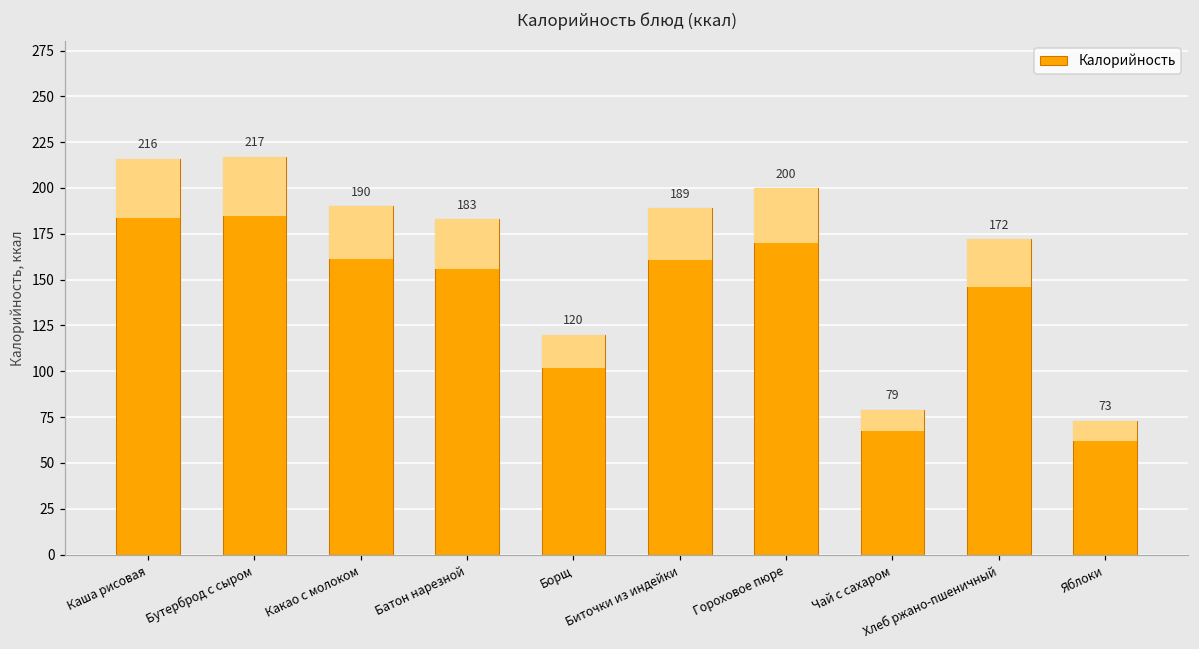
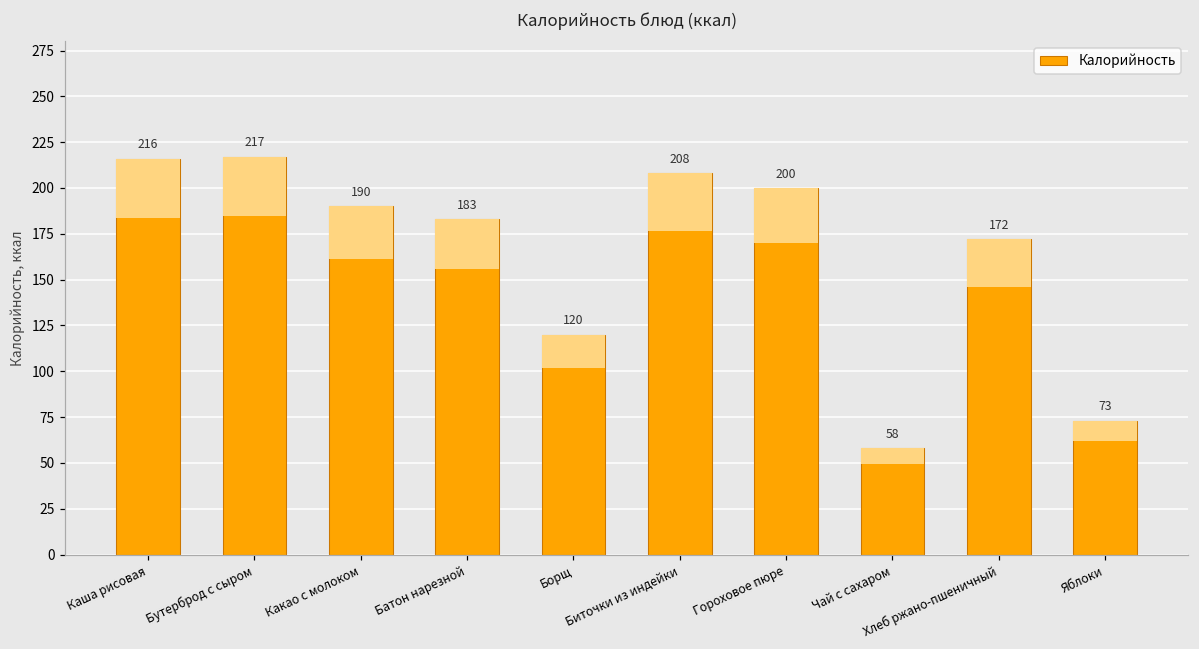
  {
    "Калорийность": {
      "Каша рисовая": 216,
      "Бутерброд с сыром": 217,
      "Какао с молоком": 190,
      "Батон нарезной": 183,
      "Борщ": 120,
-     "Биточки из индейки": 189,
+     "Биточки из индейки": 208,
      "Гороховое пюре": 200,
-     "Чай с сахаром": 79,
+     "Чай с сахаром": 58,
      "Хлеб ржано-пшеничный": 172,
      "Яблоки": 73
    }
  }
